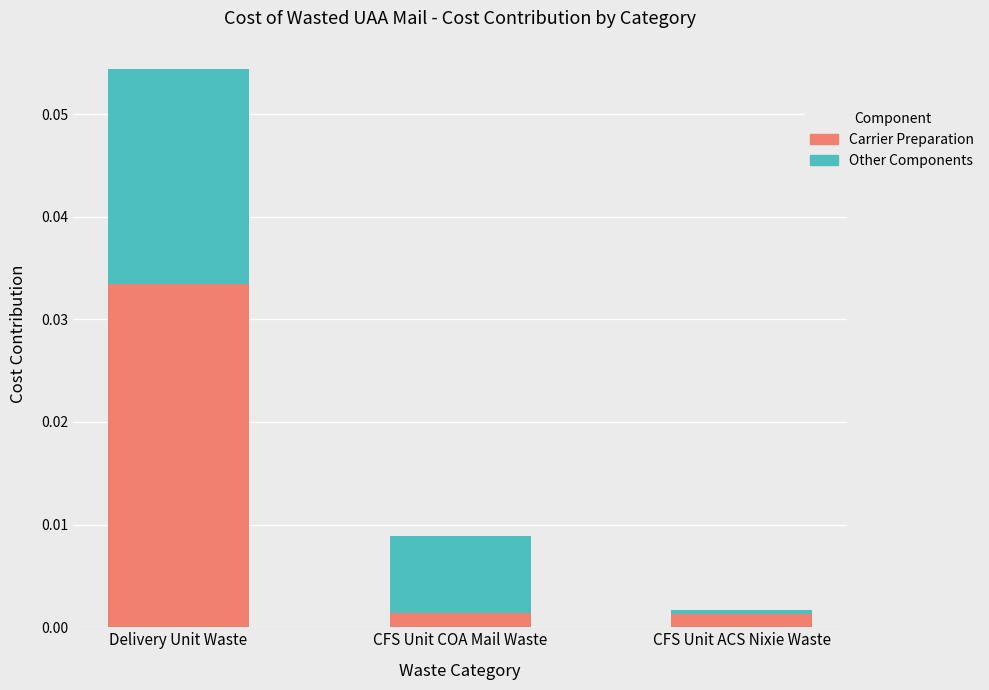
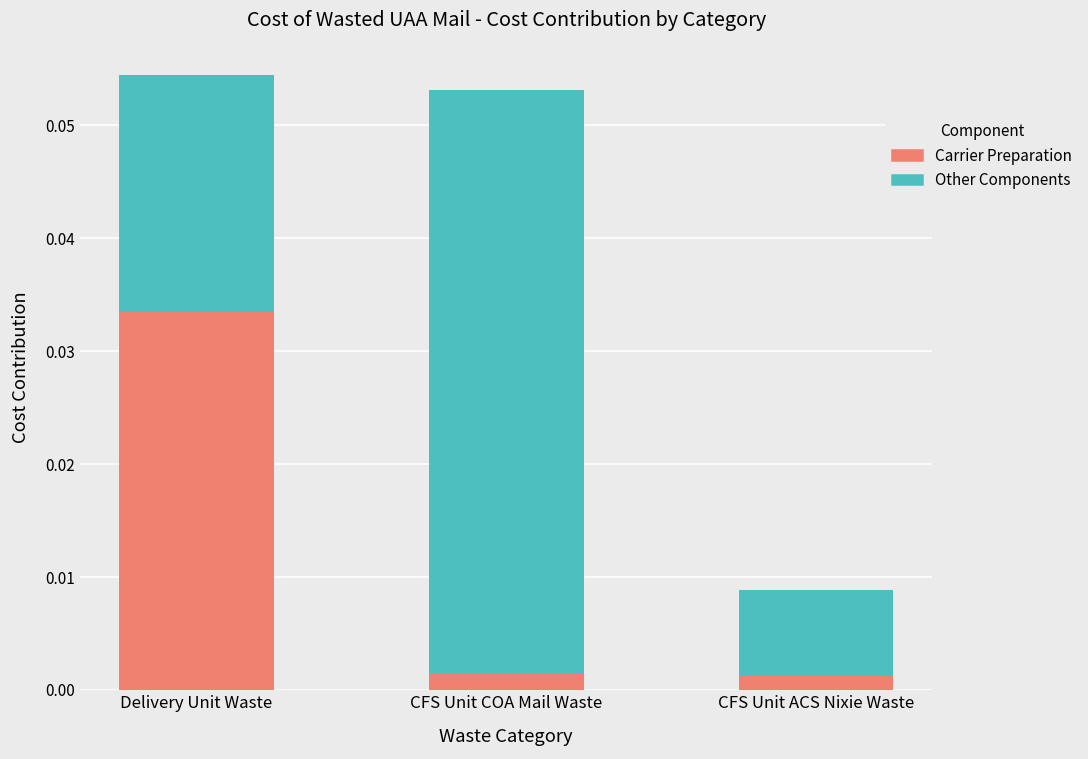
  {
    "Carrier Preparation": {
      "Delivery Unit Waste": 0.0335,
      "CFS Unit COA Mail Waste": 0.0014,
      "CFS Unit ACS Nixie Waste": 0.0013
    },
    "Other Components": {
      "Delivery Unit Waste": 0.0209,
-     "CFS Unit COA Mail Waste": 0.0075,
-     "CFS Unit ACS Nixie Waste": 0.0004
+     "CFS Unit COA Mail Waste": 0.0518,
+     "CFS Unit ACS Nixie Waste": 0.0076
    }
  }
